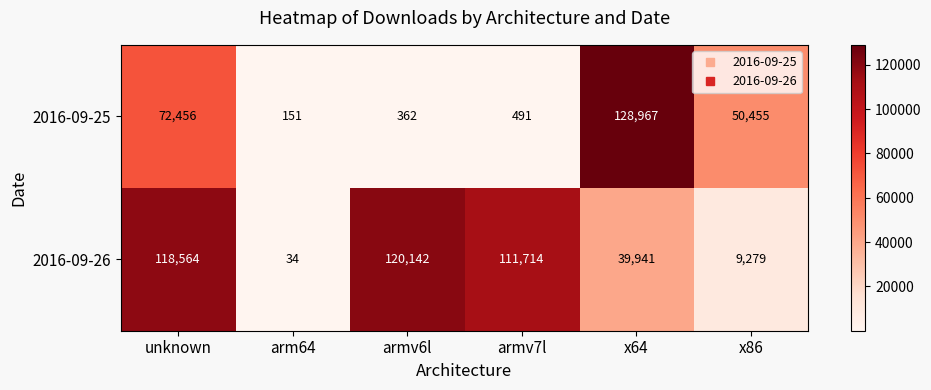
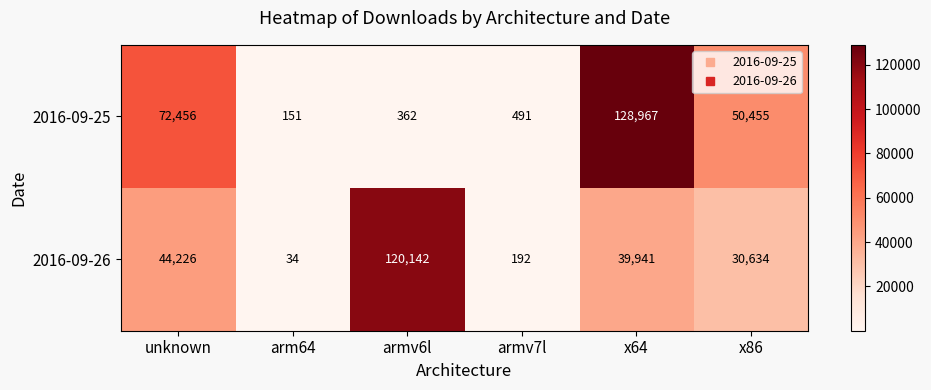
  {
    "2016-09-25": {
      "unknown": "72,456",
      "arm64": "151",
      "armv6l": "362",
      "armv7l": "491",
      "x64": "128,967",
      "x86": "50,455"
    },
    "2016-09-26": {
-     "unknown": "118,564",
+     "unknown": "44,226",
      "arm64": "34",
      "armv6l": "120,142",
-     "armv7l": "111,714",
+     "armv7l": "192",
      "x64": "39,941",
-     "x86": "9,279"
+     "x86": "30,634"
    }
  }
